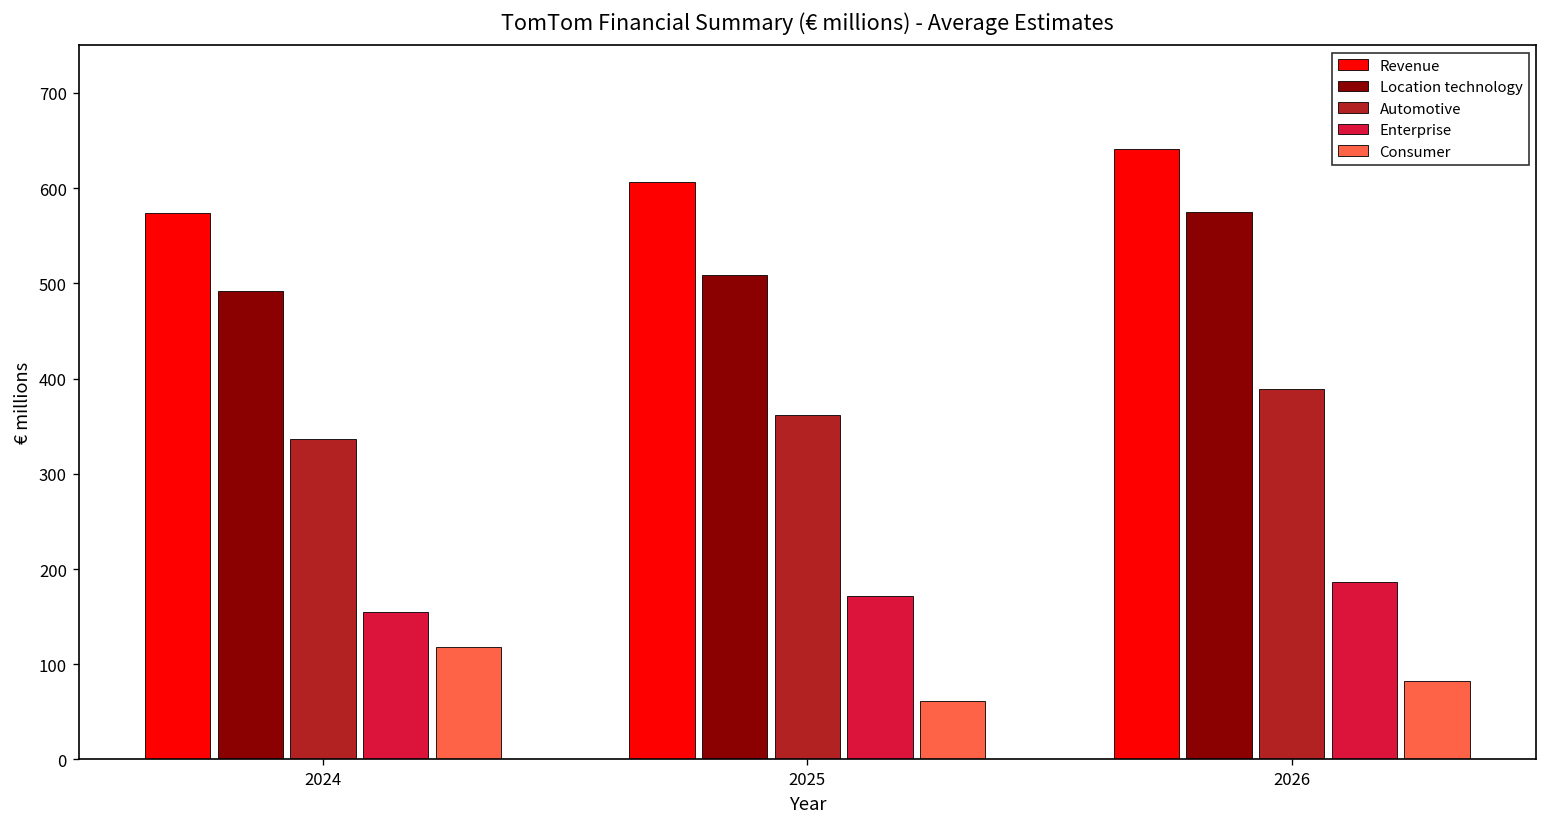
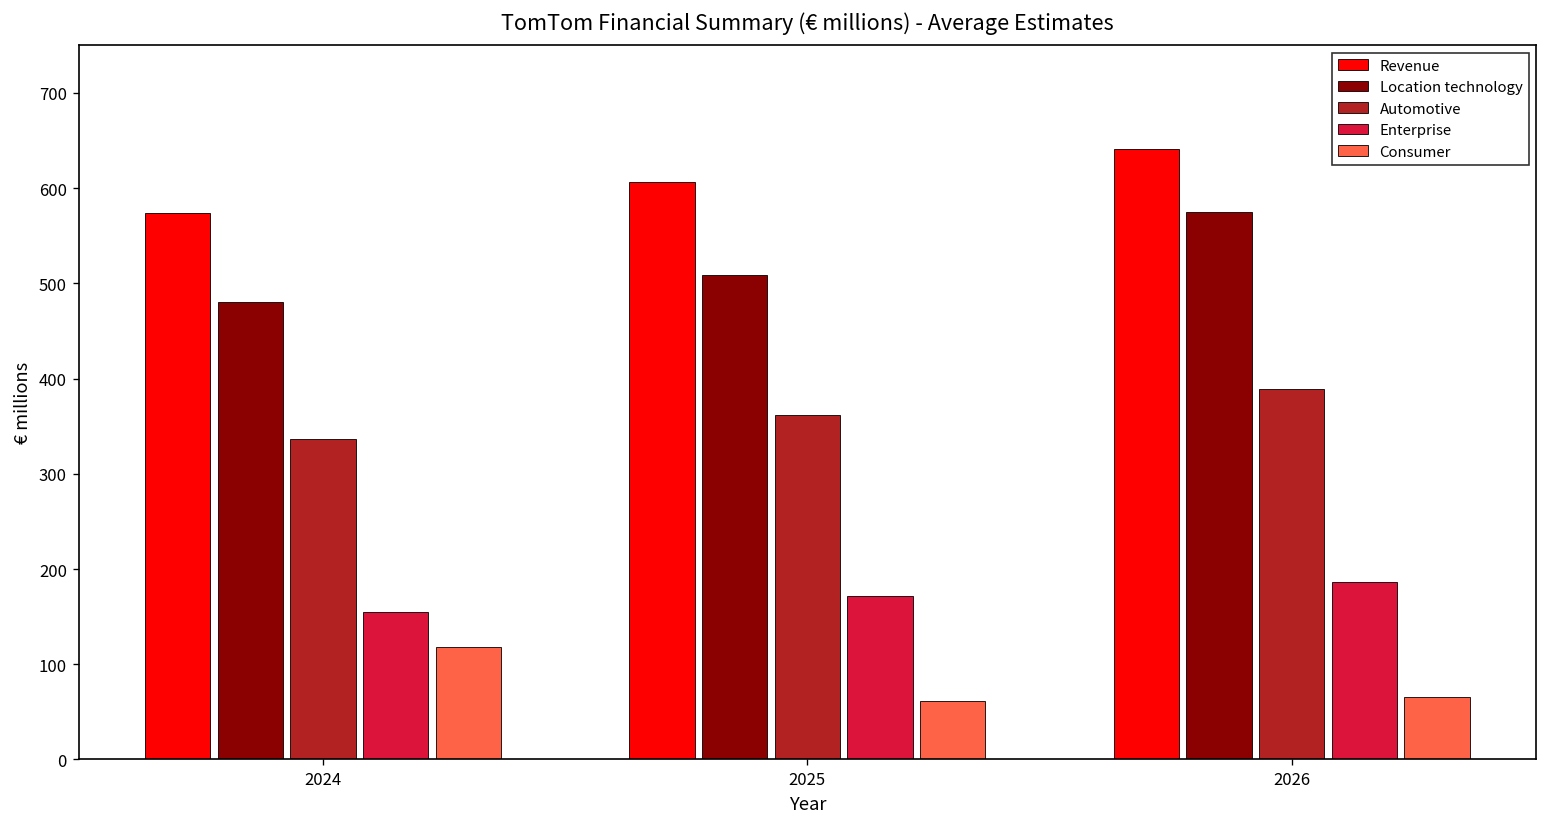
  {
    "Revenue": {
      "2024": 570,
      "2025": 610,
      "2026": 640
    },
    "Location technology": {
-     "2024": 490,
+     "2024": 480,
      "2025": 510,
      "2026": 580
    },
    "Consumer": {
      "2024": 120,
      "2025": 60,
-     "2026": 80
+     "2026": 70
    }
  }
